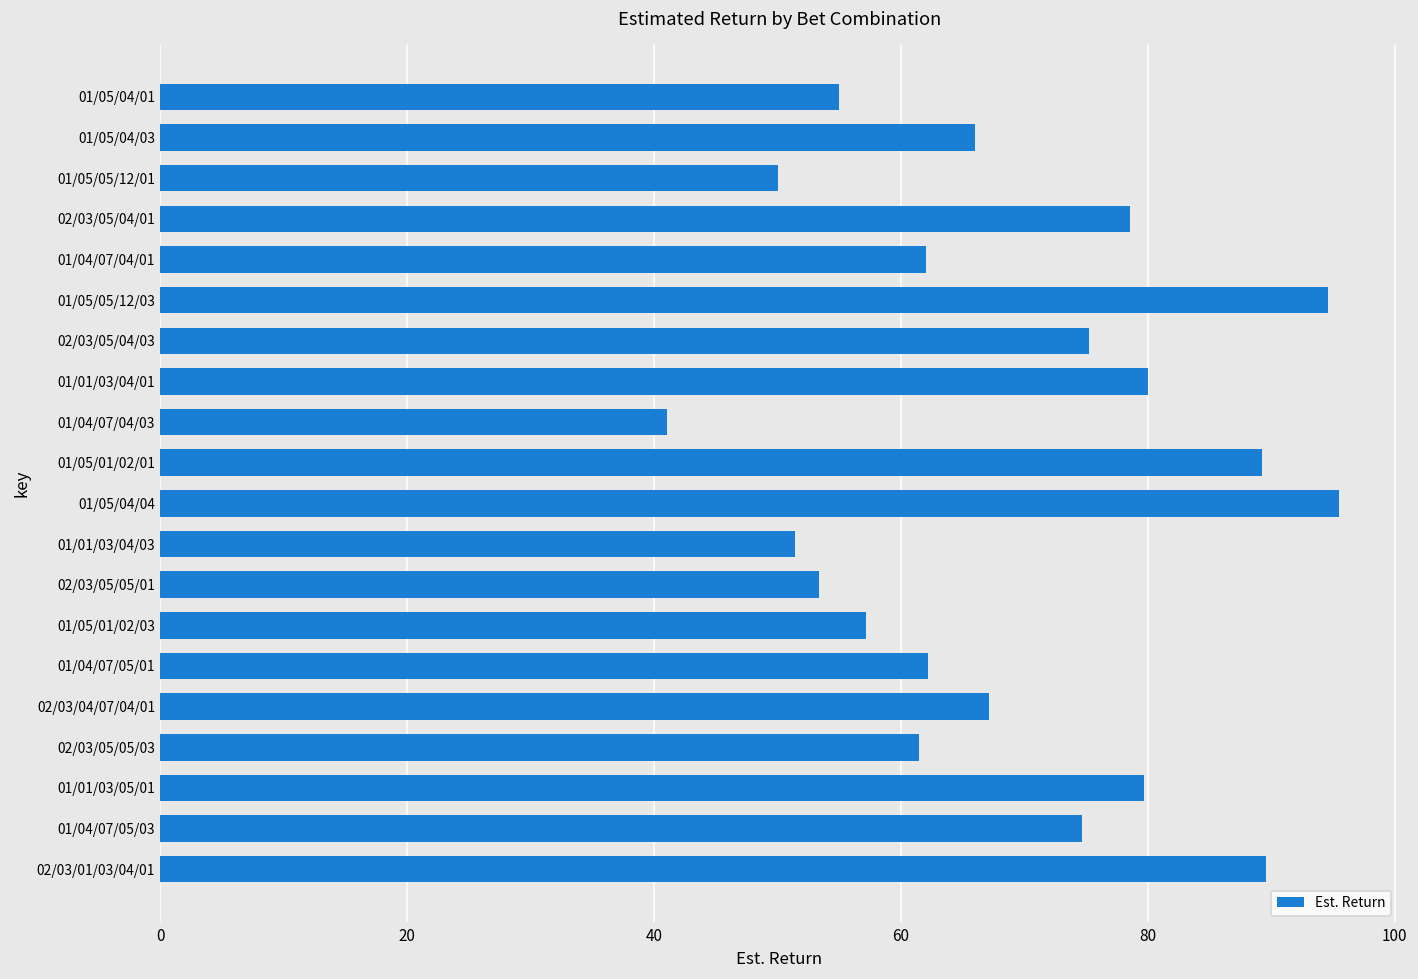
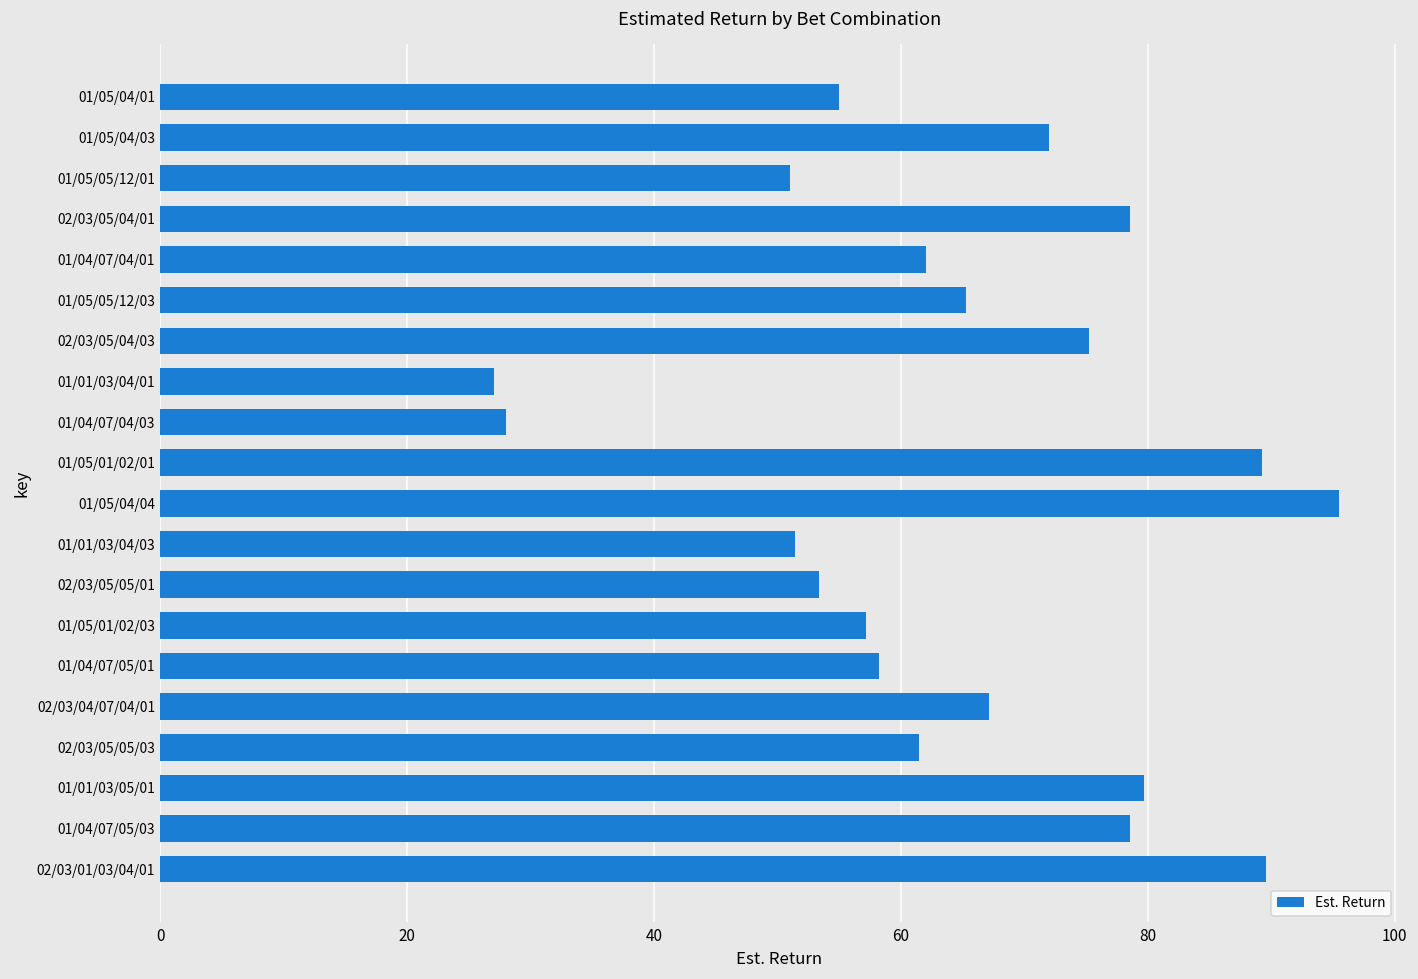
  {
    "01/05/04/01": 55.0,
-   "01/05/04/03": 66,
-   "01/05/05/12/01": 50,
+   "01/05/04/03": 72,
+   "01/05/05/12/01": 51,
    "02/03/05/04/01": 78.5,
    "01/04/07/04/01": 62.0,
-   "01/05/05/12/03": 94.6,
+   "01/05/05/12/03": 65.3,
    "02/03/05/04/03": 75.3,
-   "01/01/03/04/01": 80,
-   "01/04/07/04/03": 41,
+   "01/01/03/04/01": 27,
+   "01/04/07/04/03": 28,
    "01/05/01/02/01": 89.3,
    "01/05/04/04": 95.5,
    "01/01/03/04/03": 51.4,
    "02/03/05/05/01": 53.4,
    "01/05/01/02/03": 57.1,
-   "01/04/07/05/01": 62.2,
+   "01/04/07/05/01": 58.3,
    "02/03/04/07/04/01": 67.1,
    "02/03/05/05/03": 61.5,
    "01/01/03/05/01": 79.7,
-   "01/04/07/05/03": 74.6,
+   "01/04/07/05/03": 78.5,
    "02/03/01/03/04/01": 89.6
  }
